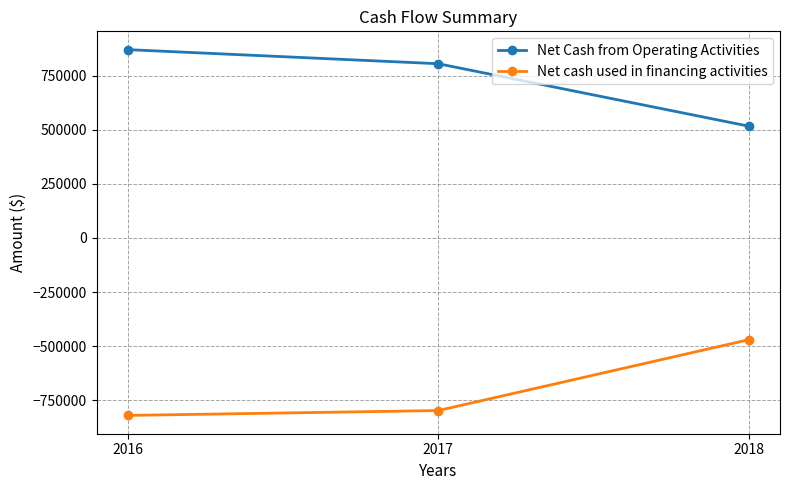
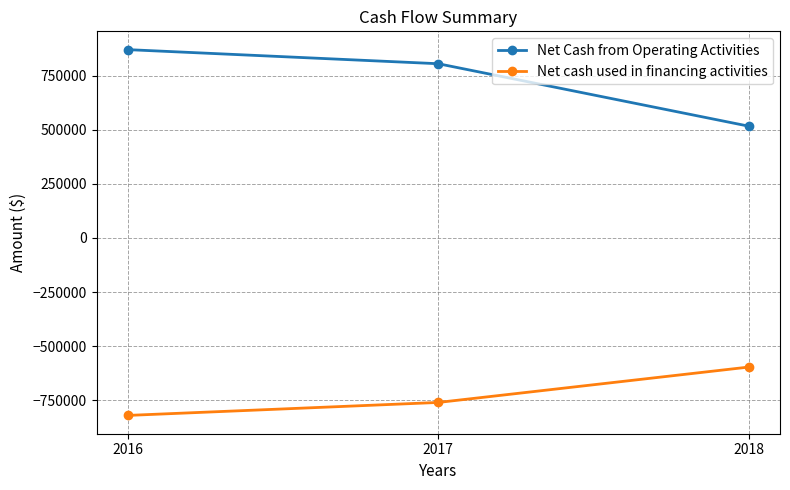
  {
    "Net Cash from Operating Activities": {
      "2016": 870000,
      "2017": 800000,
      "2018": 520000
    },
    "Net cash used in financing activities": {
      "2016": -820000,
-     "2017": -800000,
-     "2018": -470000
+     "2017": -760000,
+     "2018": -600000
    }
  }
